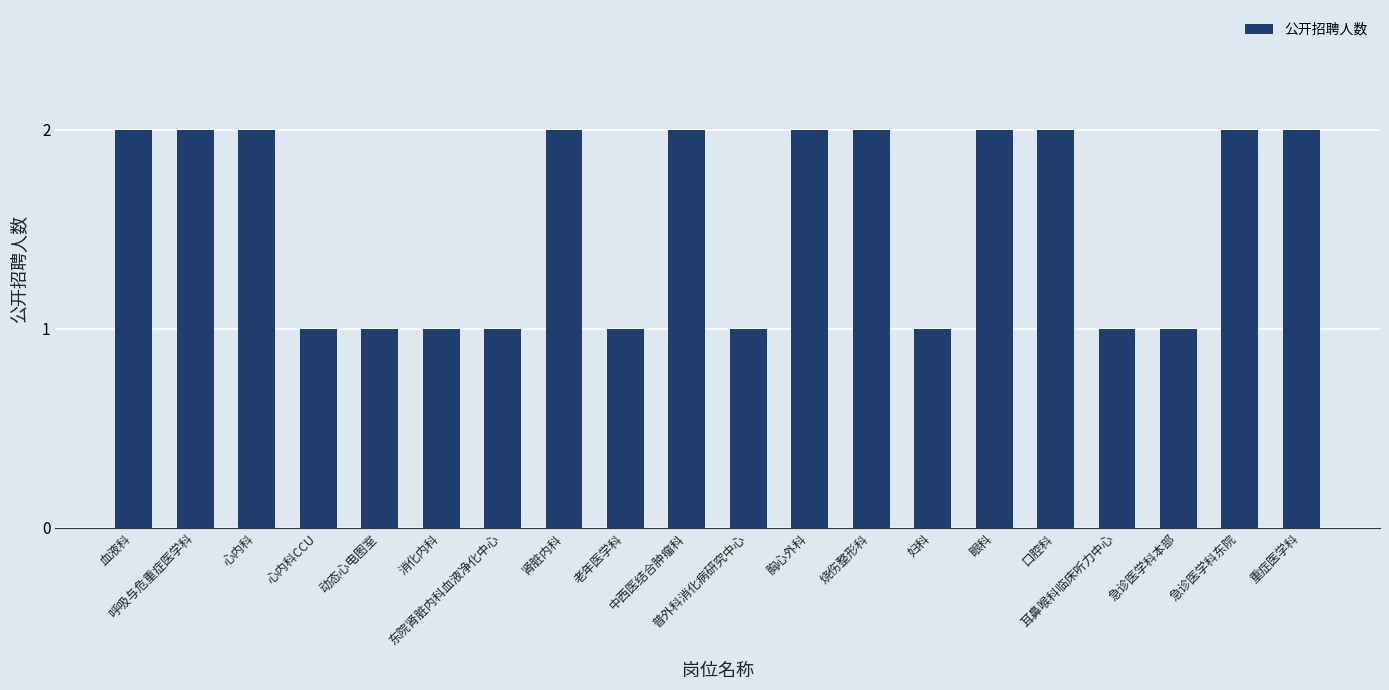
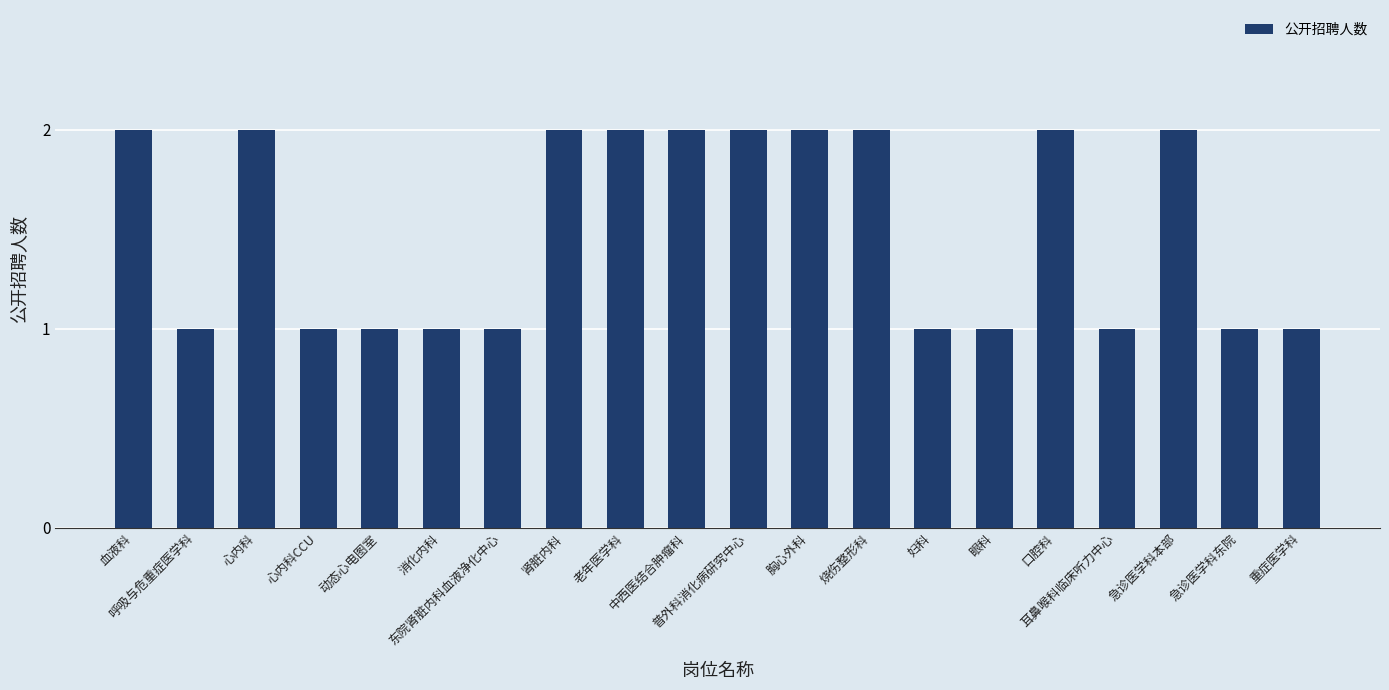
  {
    "血液科": 2,
-   "呼吸与危重症医学科": 2,
+   "呼吸与危重症医学科": 1,
    "心内科": 2,
    "心内科CCU": 1,
    "动态心电图室": 1,
    "消化内科": 1,
    "东院肾脏内科血液净化中心": 1,
    "肾脏内科": 2,
-   "老年医学科": 1,
+   "老年医学科": 2,
    "中西医结合肿瘤科": 2,
-   "普外科消化病研究中心": 1,
+   "普外科消化病研究中心": 2,
    "胸心外科": 2,
    "烧伤整形科": 2,
    "妇科": 1,
-   "眼科": 2,
+   "眼科": 1,
    "口腔科": 2,
    "耳鼻喉科临床听力中心": 1,
-   "急诊医学科本部": 1,
-   "急诊医学科东院": 2,
-   "重症医学科": 2
+   "急诊医学科本部": 2,
+   "急诊医学科东院": 1,
+   "重症医学科": 1
  }
